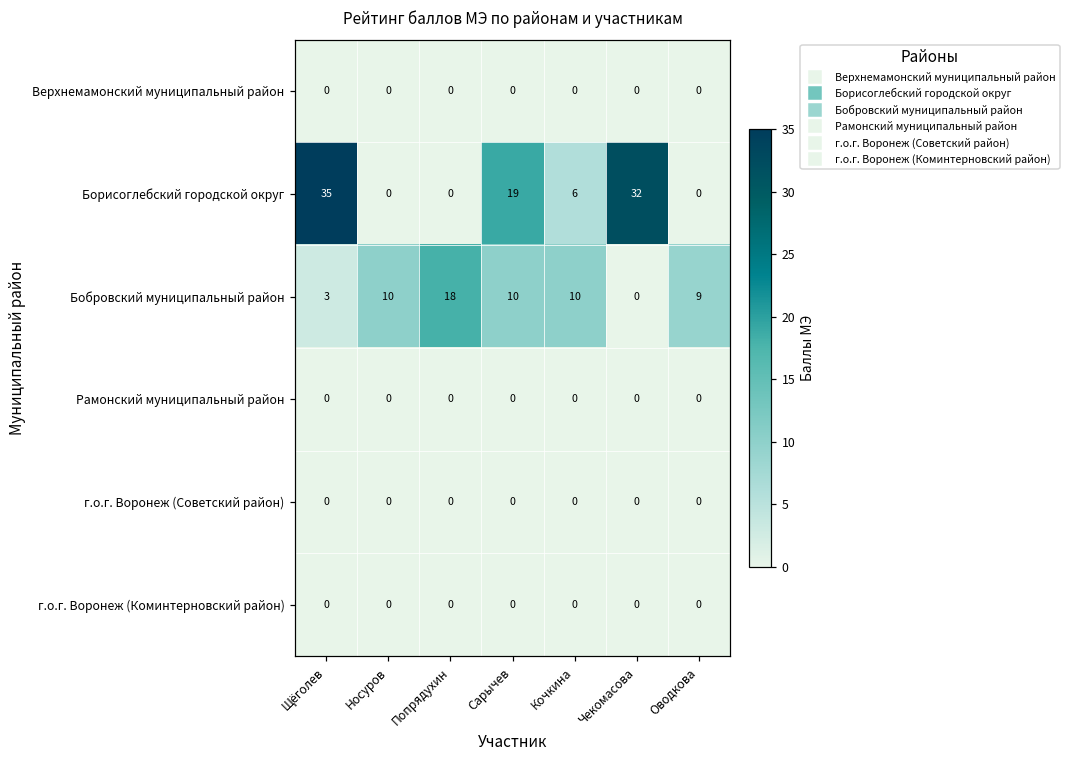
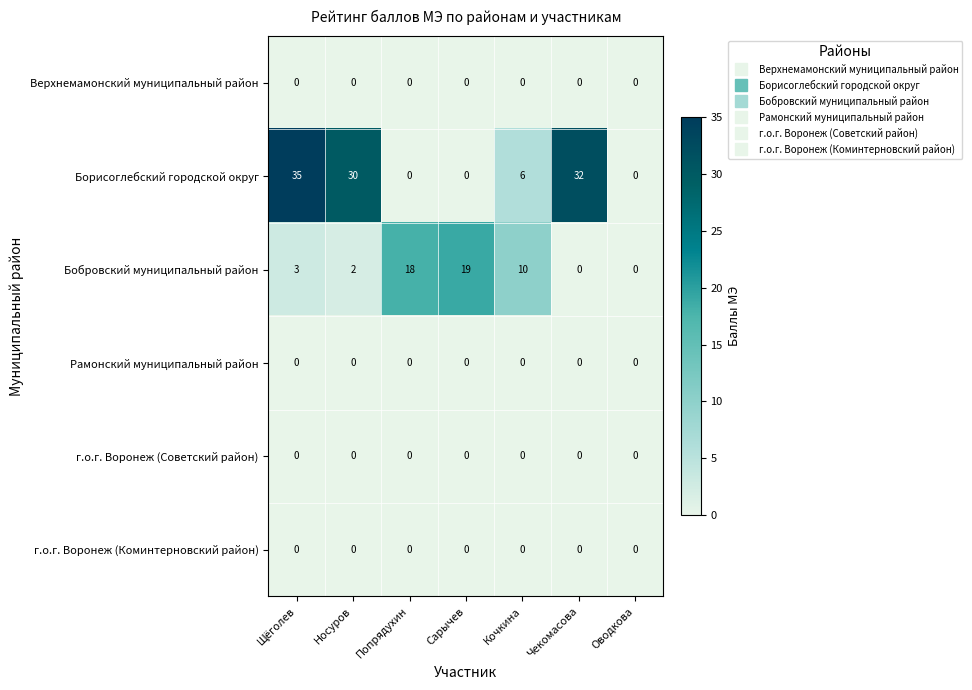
  {
    "Верхнемамонский муниципальный район": {
      "Щёголев": 0,
      "Носуров": 0,
      "Попрядухин": 0,
      "Сарычев": 0,
      "Кочкина": 0,
      "Чекомасова": 0,
      "Оводкова": 0
    },
    "Борисоглебский городской округ": {
      "Щёголев": 35,
-     "Носуров": 0,
+     "Носуров": 30,
      "Попрядухин": 0,
-     "Сарычев": 19,
+     "Сарычев": 0,
      "Кочкина": 6,
      "Чекомасова": 32,
      "Оводкова": 0
    },
    "Бобровский муниципальный район": {
      "Щёголев": 3,
-     "Носуров": 10,
+     "Носуров": 2,
      "Попрядухин": 18,
-     "Сарычев": 10,
+     "Сарычев": 19,
      "Кочкина": 10,
      "Чекомасова": 0,
-     "Оводкова": 9
+     "Оводкова": 0
    },
    "Рамонский муниципальный район": {
      "Щёголев": 0,
      "Носуров": 0,
      "Попрядухин": 0,
      "Сарычев": 0,
      "Кочкина": 0,
      "Чекомасова": 0,
      "Оводкова": 0
    },
    "г.о.г. Воронеж (Советский район)": {
      "Щёголев": 0,
      "Носуров": 0,
      "Попрядухин": 0,
      "Сарычев": 0,
      "Кочкина": 0,
      "Чекомасова": 0,
      "Оводкова": 0
    },
    "г.о.г. Воронеж (Коминтерновский район)": {
      "Щёголев": 0,
      "Носуров": 0,
      "Попрядухин": 0,
      "Сарычев": 0,
      "Кочкина": 0,
      "Чекомасова": 0,
      "Оводкова": 0
    }
  }
